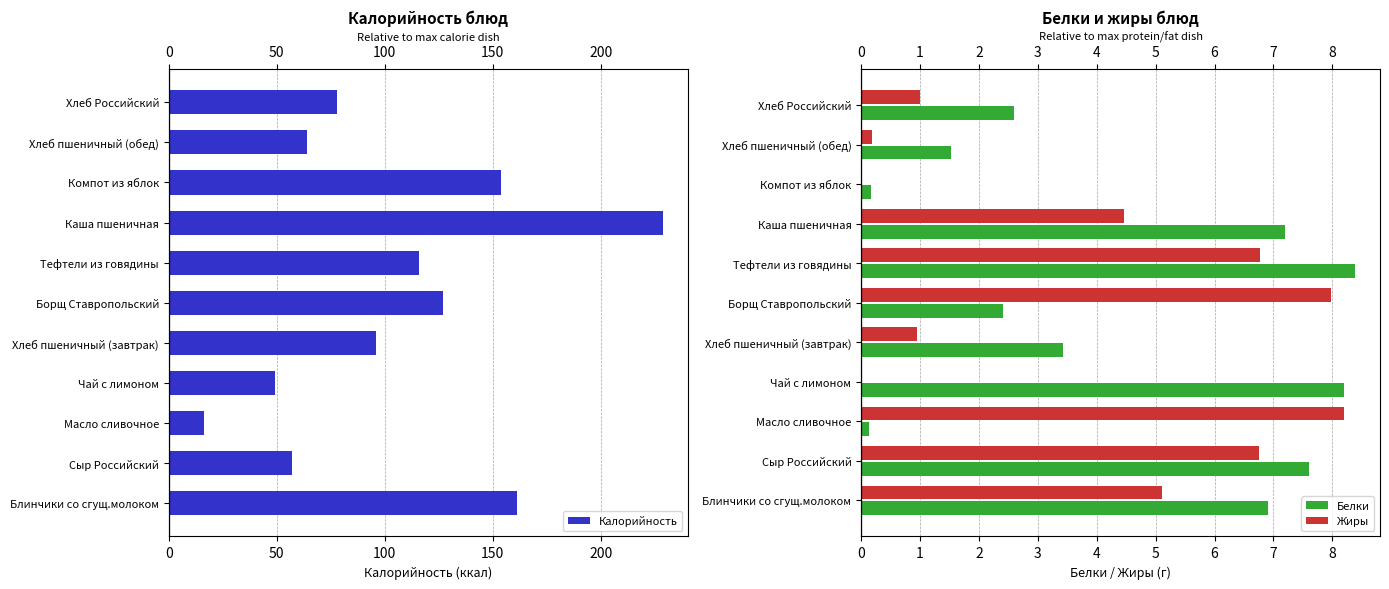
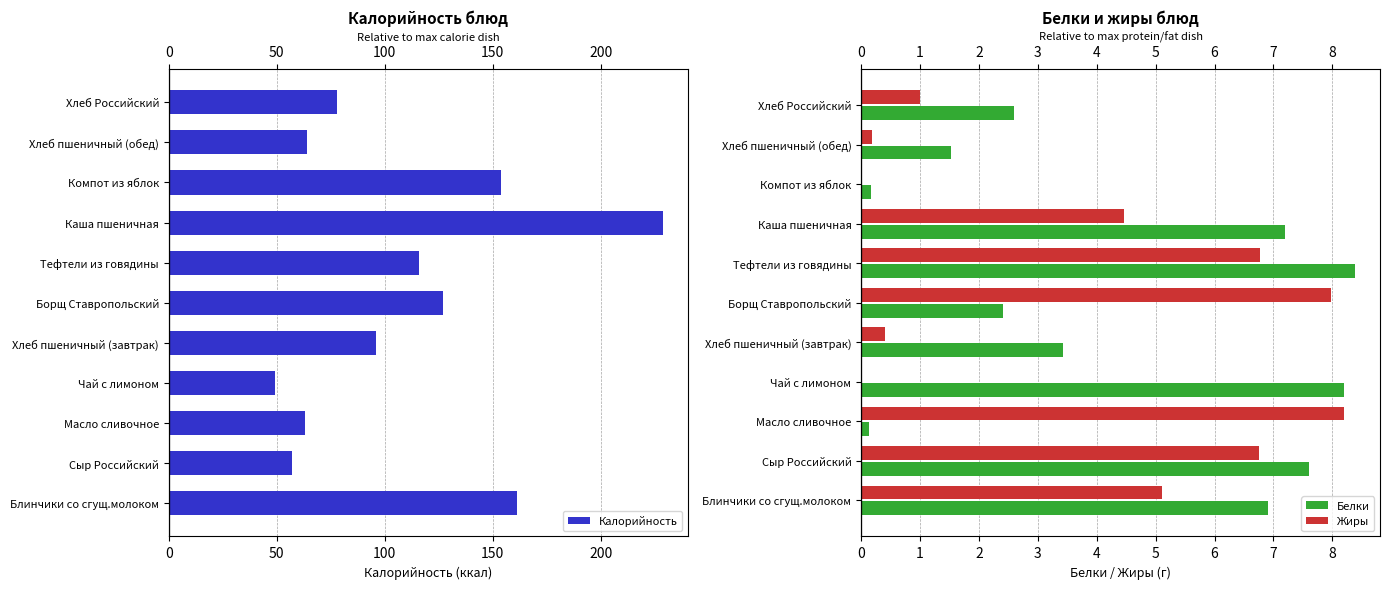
  {
    "Калорийность блюд": {
      "Хлеб Российский": 78,
      "Хлеб пшеничный (обед)": 64,
      "Компот из яблок": 154,
      "Каша пшеничная": 229,
      "Тефтели из говядины": 116,
      "Борщ Ставропольский": 127,
      "Хлеб пшеничный (завтрак)": 96,
      "Чай с лимоном": 49,
-     "Масло сливочное": 16,
+     "Масло сливочное": 63,
      "Сыр Российский": 57,
      "Блинчики со сгущ.молоком": 161
    },
    "Белки и жиры блюд": {
      "Белки": {
        "Хлеб Российский": 2.6,
        "Хлеб пшеничный (обед)": 1.5,
        "Компот из яблок": 0.2,
        "Каша пшеничная": 7.2,
        "Тефтели из говядины": 8.4,
        "Борщ Ставропольский": 2.4,
        "Хлеб пшеничный (завтрак)": 3.4,
        "Чай с лимоном": 8.2,
        "Масло сливочное": 0.1,
        "Сыр Российский": 7.6,
        "Блинчики со сгущ.молоком": 6.9
      },
      "Жиры": {
        "Хлеб Российский": 1.0,
        "Хлеб пшеничный (обед)": 0.2,
        "Компот из яблок": 0.0,
        "Каша пшеничная": 4.5,
        "Тефтели из говядины": 6.8,
        "Борщ Ставропольский": 8.0,
-       "Хлеб пшеничный (завтрак)": 0.9,
+       "Хлеб пшеничный (завтрак)": 0.4,
        "Чай с лимоном": 0.0,
        "Масло сливочное": 8.2,
        "Сыр Российский": 6.8,
        "Блинчики со сгущ.молоком": 5.1
      }
    }
  }
